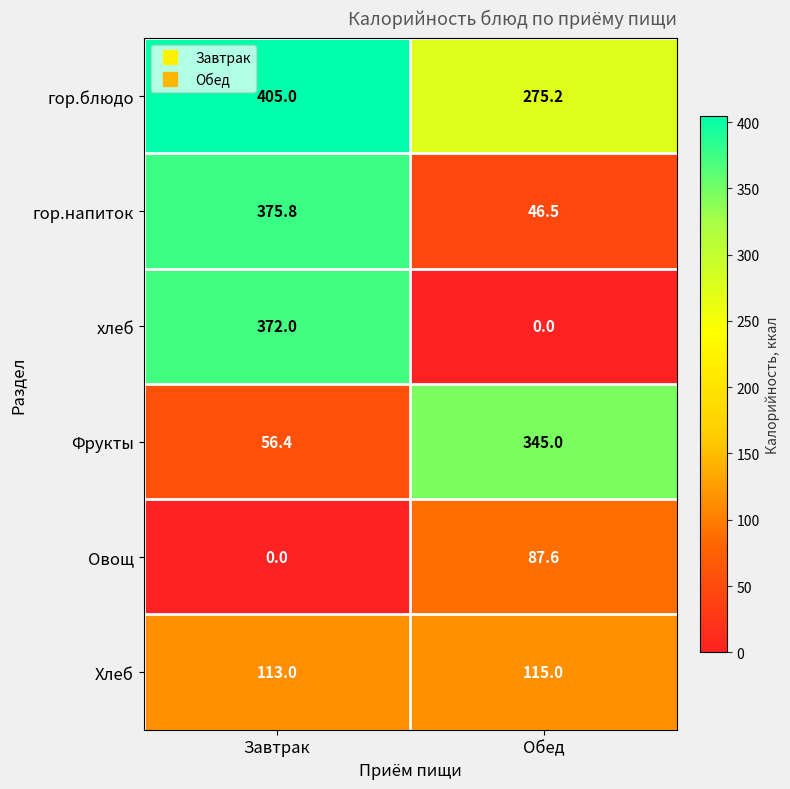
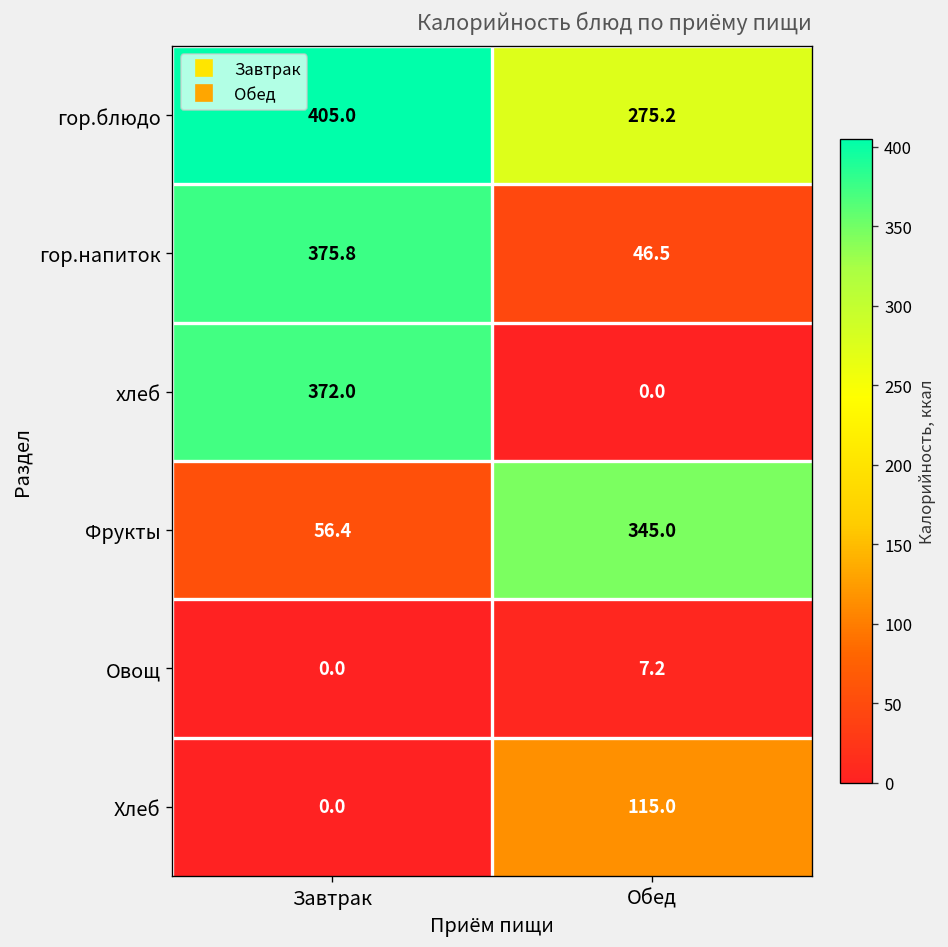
  {
    "гор.блюдо": {
      "Завтрак": 405.0,
      "Обед": 275.2
    },
    "гор.напиток": {
      "Завтрак": 375.8,
      "Обед": 46.5
    },
    "хлеб": {
      "Завтрак": 372.0,
      "Обед": 0.0
    },
    "Фрукты": {
      "Завтрак": 56.4,
      "Обед": 345.0
    },
    "Овощ": {
      "Завтрак": 0.0,
-     "Обед": 87.6
+     "Обед": 7.2
    },
    "Хлеб": {
-     "Завтрак": 113.0,
+     "Завтрак": 0.0,
      "Обед": 115.0
    }
  }
